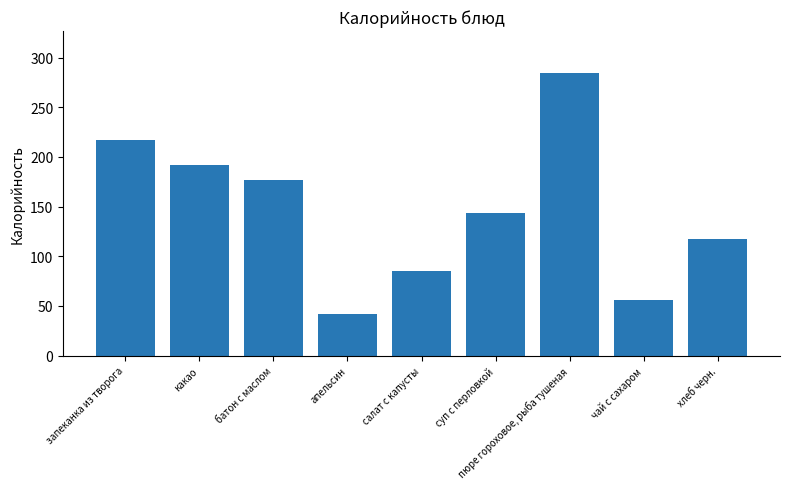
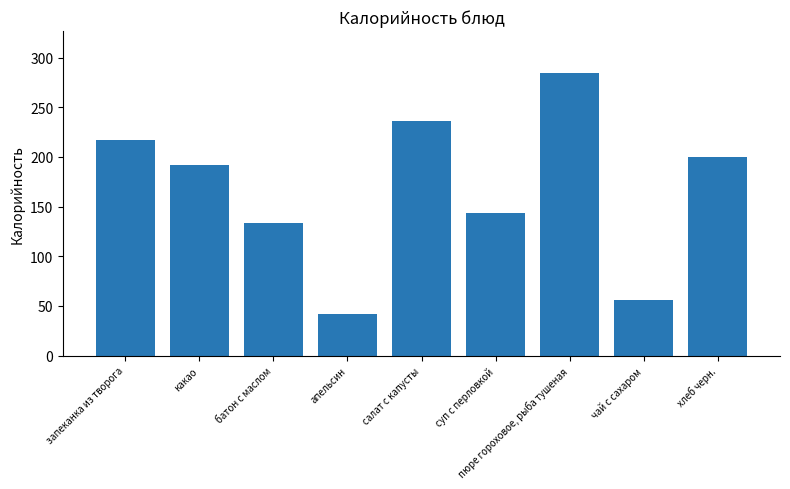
  {
    "запеканка из творога": 220,
    "какао": 190,
-   "батон с маслом": 180,
+   "батон с маслом": 130,
    "апельсин": 40,
-   "салат с капусты": 90,
+   "салат с капусты": 240,
    "суп с перловкой": 140,
    "пюре гороховое, рыба тушеная": 280,
    "чай с сахаром": 60,
-   "хлеб черн.": 120
+   "хлеб черн.": 200
  }
